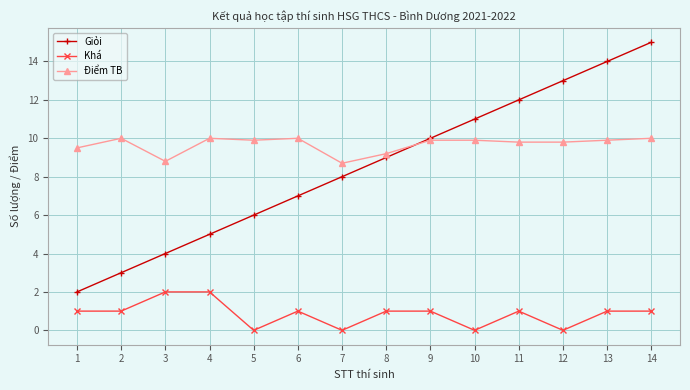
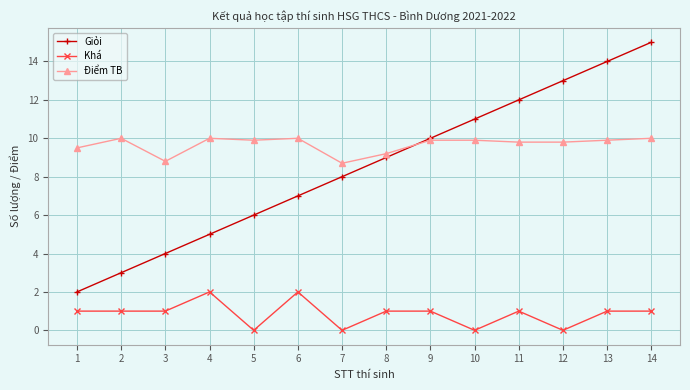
  {
    "Giỏi": {
      "1": 2,
      "2": 3,
      "3": 4,
      "4": 5,
      "5": 6,
      "6": 7,
      "7": 8,
      "8": 9,
      "10": 11,
      "11": 12,
      "12": 13,
      "13": 14,
      "14": 15
    },
    "Khá": {
      "1": 1,
      "2": 1,
-     "3": 2,
+     "3": 1,
      "4": 2,
      "5": 0,
-     "6": 1,
+     "6": 2,
      "7": 0,
      "8": 1,
      "9": 1,
      "10": 0,
      "11": 1,
      "12": 0,
      "13": 1,
      "14": 1
    },
    "Điểm TB": {
      "1": 9.5,
      "2": 10,
      "3": 8.8,
      "4": 10,
      "5": 10,
      "6": 10,
      "7": 8.7,
      "8": 9.2,
      "10": 10,
      "11": 9.8,
      "12": 9.8,
      "13": 10,
      "14": 10
    }
  }
